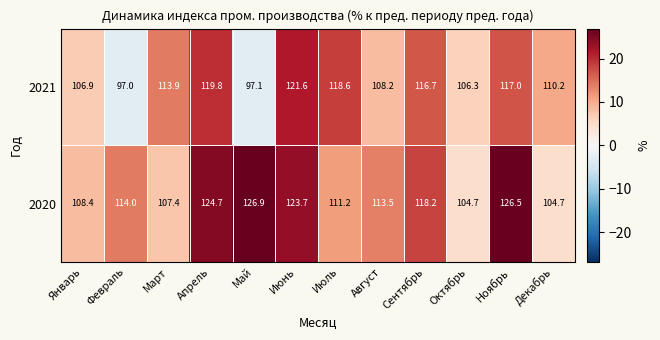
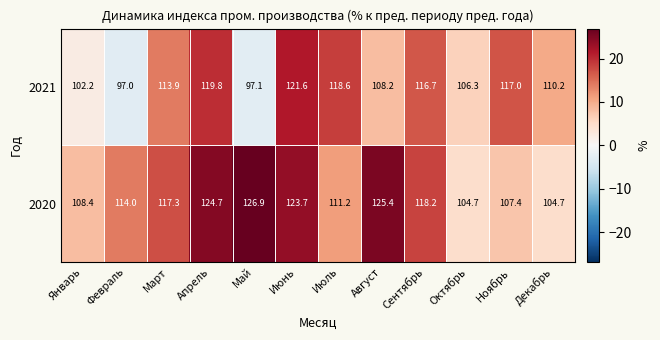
  {
    "2021": {
-     "Январь": 106.9,
+     "Январь": 102.2,
      "Февраль": 97.0,
      "Март": 113.9,
      "Апрель": 119.8,
      "Май": 97.1,
      "Июнь": 121.6,
      "Июль": 118.6,
      "Август": 108.2,
      "Сентябрь": 116.7,
      "Октябрь": 106.3,
      "Ноябрь": 117.0,
      "Декабрь": 110.2
    },
    "2020": {
      "Январь": 108.4,
      "Февраль": 114.0,
-     "Март": 107.4,
+     "Март": 117.3,
      "Апрель": 124.7,
      "Май": 126.9,
      "Июнь": 123.7,
      "Июль": 111.2,
-     "Август": 113.5,
+     "Август": 125.4,
      "Сентябрь": 118.2,
      "Октябрь": 104.7,
-     "Ноябрь": 126.5,
+     "Ноябрь": 107.4,
      "Декабрь": 104.7
    }
  }
